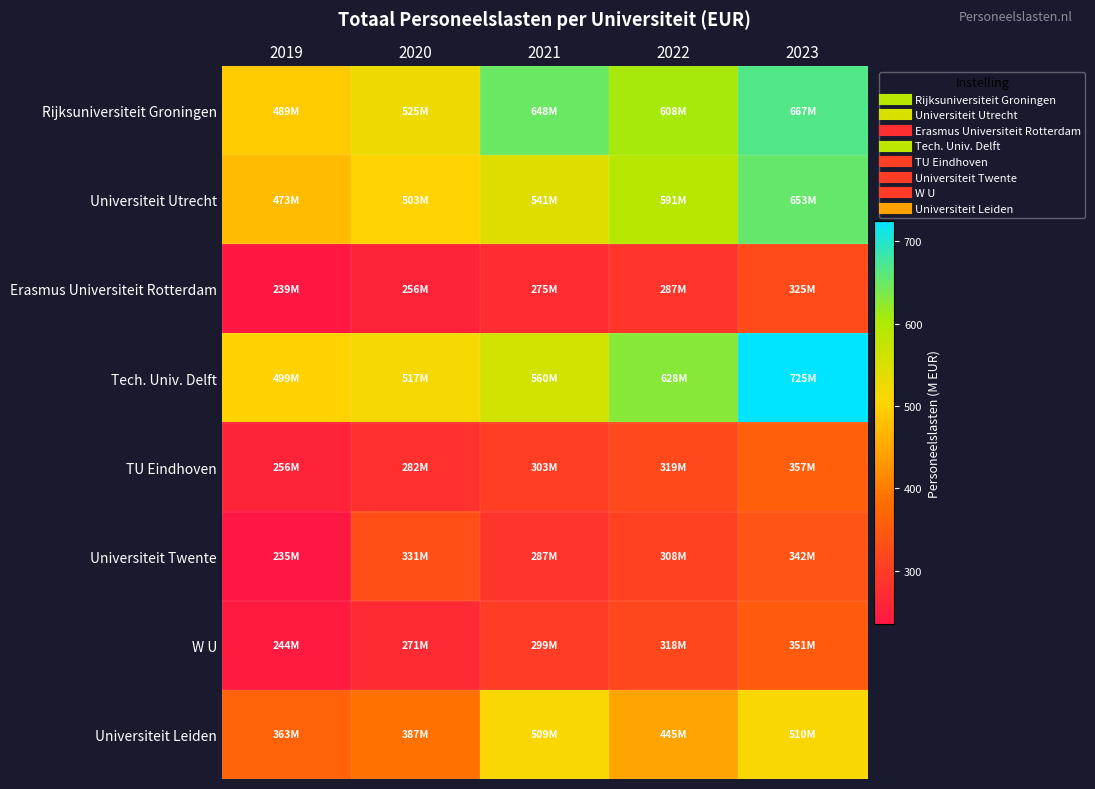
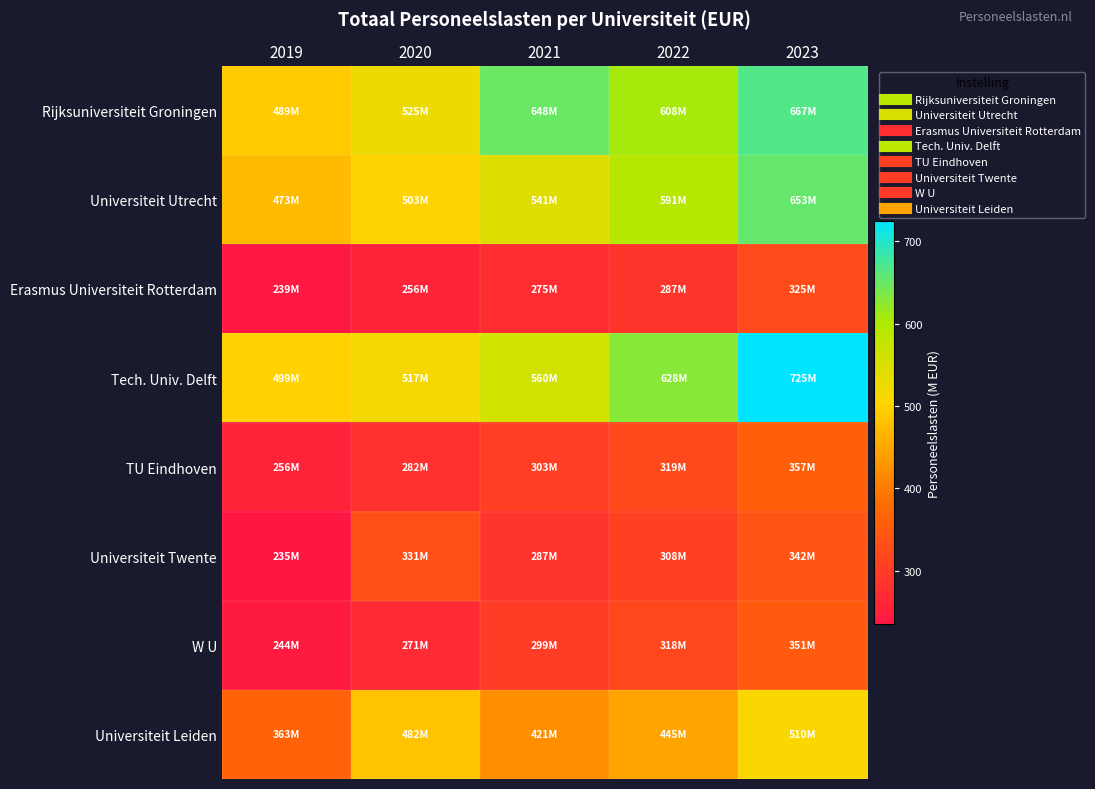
  {
    "Rijksuniversiteit Groningen": {
      "2019": "489M",
      "2020": "525M",
      "2021": "648M",
      "2022": "608M",
      "2023": "667M"
    },
    "Universiteit Utrecht": {
      "2019": "473M",
      "2020": "503M",
      "2021": "541M",
      "2022": "591M",
      "2023": "653M"
    },
    "Erasmus Universiteit Rotterdam": {
      "2019": "239M",
      "2020": "256M",
      "2021": "275M",
      "2022": "287M",
      "2023": "325M"
    },
    "Tech. Univ. Delft": {
      "2019": "499M",
      "2020": "517M",
      "2021": "560M",
      "2022": "628M",
      "2023": "725M"
    },
    "TU Eindhoven": {
      "2019": "256M",
      "2020": "282M",
      "2021": "303M",
      "2022": "319M",
      "2023": "357M"
    },
    "Universiteit Twente": {
      "2019": "235M",
      "2020": "331M",
      "2021": "287M",
      "2022": "308M",
      "2023": "342M"
    },
    "W U": {
      "2019": "244M",
      "2020": "271M",
      "2021": "299M",
      "2022": "318M",
      "2023": "351M"
    },
    "Universiteit Leiden": {
      "2019": "363M",
-     "2020": "387M",
-     "2021": "509M",
+     "2020": "482M",
+     "2021": "421M",
      "2022": "445M",
      "2023": "510M"
    }
  }
